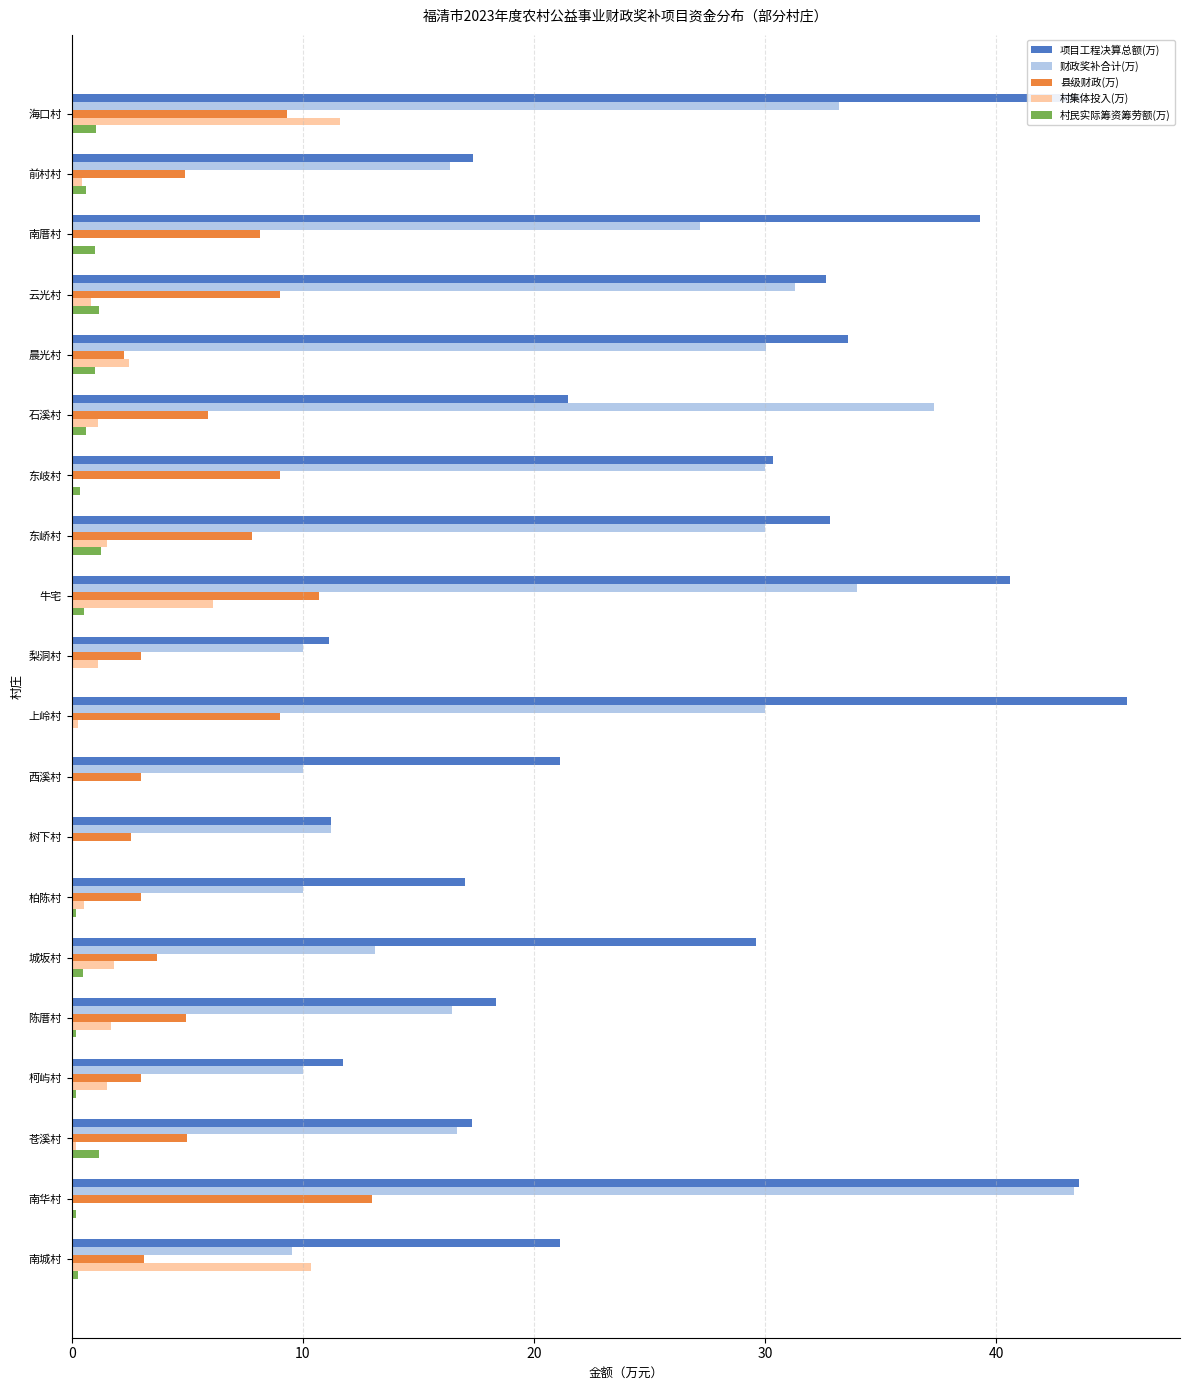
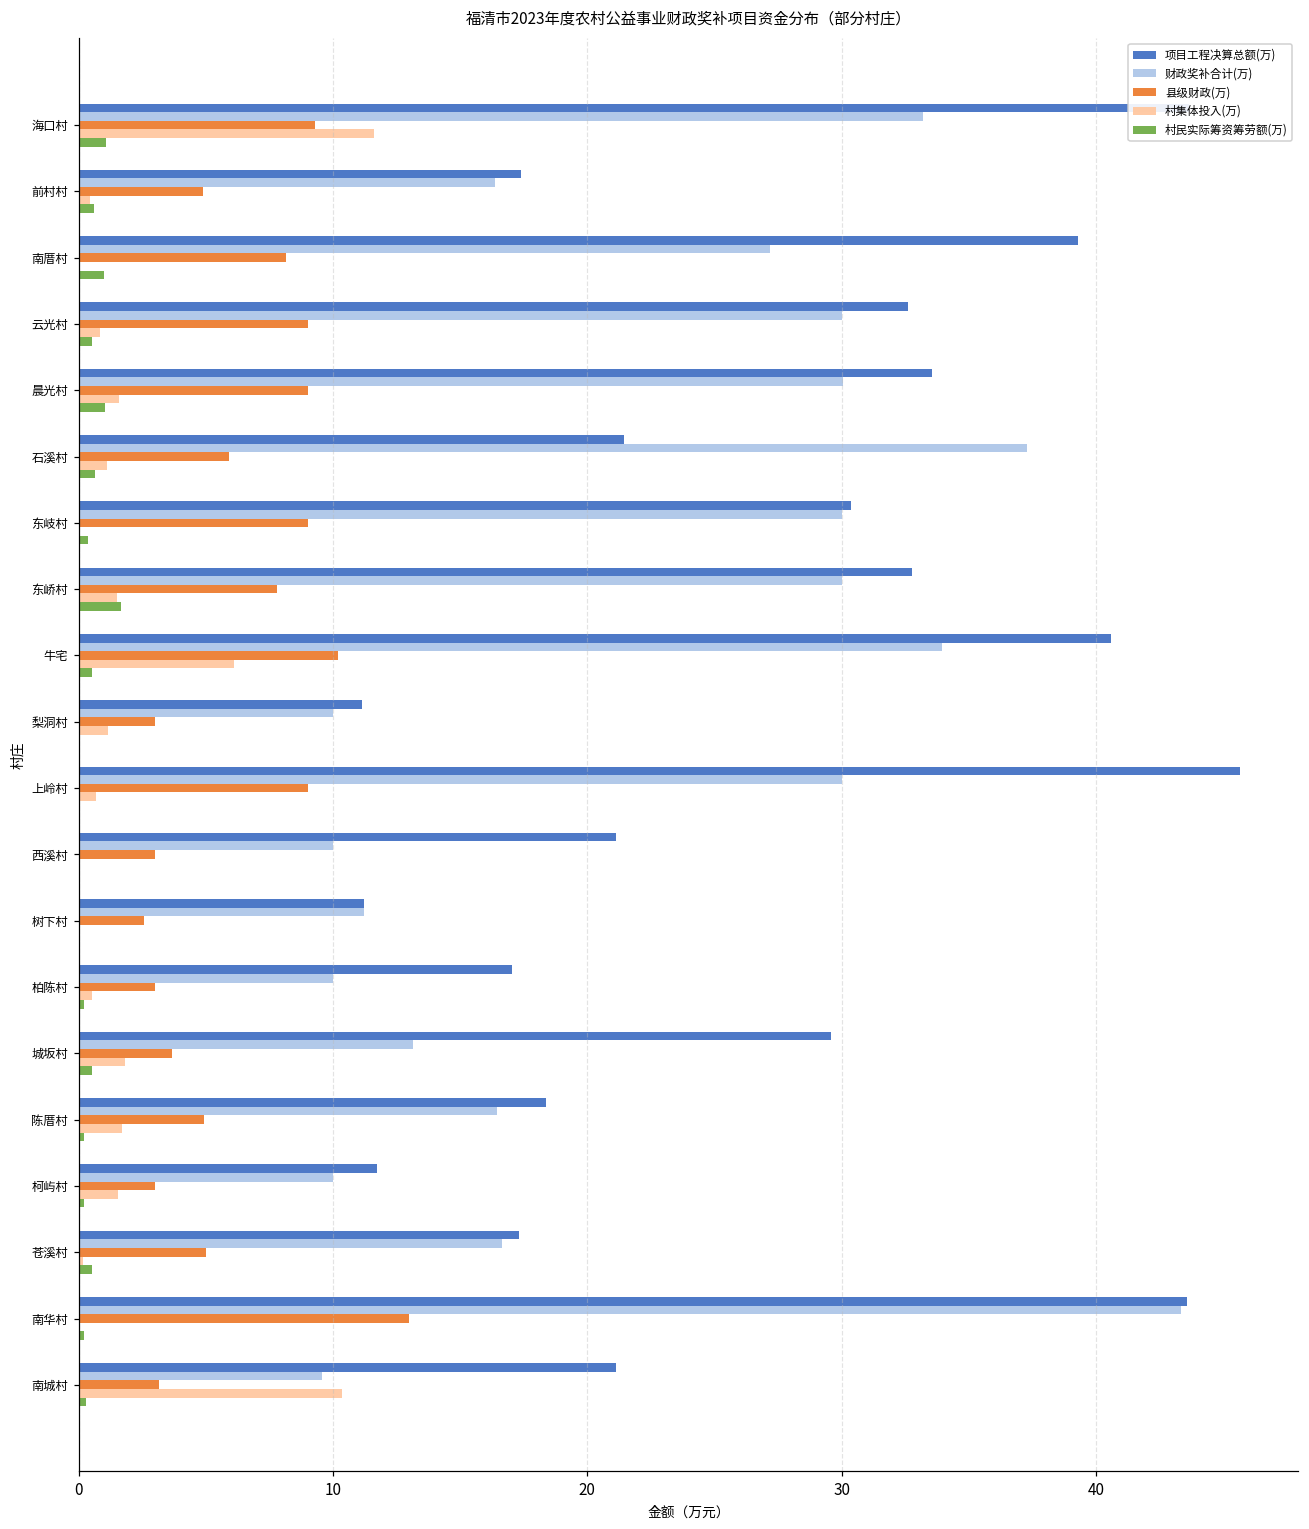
  {
    "项目工程决算总额(万)": {
      "前村村": 17.4,
      "南厝村": 39.3,
      "云光村": 32.6,
      "晨光村": 33.6,
      "石溪村": 21.5,
      "东岐村": 30.4,
      "东峤村": 32.8,
      "牛宅": 40.6,
      "梨洞村": 11.1,
      "上岭村": 45.7,
      "西溪村": 21.1,
      "树下村": 11.2,
      "柏陈村": 17.0,
      "城坂村": 29.6,
      "陈厝村": 18.4,
      "柯屿村": 11.7,
      "苍溪村": 17.3,
      "南华村": 43.6,
      "南城村": 21.1
    },
    "财政奖补合计(万)": {
      "海口村": 33.2,
      "前村村": 16.4,
      "南厝村": 27.2,
-     "云光村": 31.3,
+     "云光村": 30.0,
      "晨光村": 30.1,
      "石溪村": 37.3,
      "东岐村": 30.0,
      "东峤村": 30.0,
      "牛宅": 34.0,
      "梨洞村": 10.0,
      "上岭村": 30.0,
      "西溪村": 10.0,
      "树下村": 11.2,
      "柏陈村": 10.0,
      "城坂村": 13.1,
      "陈厝村": 16.5,
      "柯屿村": 10.0,
      "苍溪村": 16.7,
      "南华村": 43.4,
      "南城村": 9.6
    },
    "县级财政(万)": {
      "海口村": 9.3,
      "前村村": 4.9,
      "南厝村": 8.2,
      "云光村": 9.0,
-     "晨光村": 2.3,
+     "晨光村": 9.0,
      "石溪村": 5.9,
      "东岐村": 9.0,
      "东峤村": 7.8,
-     "牛宅": 10.7,
+     "牛宅": 10.2,
      "梨洞村": 3.0,
      "上岭村": 9.0,
      "西溪村": 3.0,
      "树下村": 2.6,
      "柏陈村": 3.0,
      "城坂村": 3.7,
      "陈厝村": 4.9,
      "柯屿村": 3.0,
      "苍溪村": 5.0,
      "南华村": 13.0,
      "南城村": 3.2
    },
    "村集体投入(万)": {
      "海口村": 11.6,
      "前村村": 0.4,
      "南厝村": 0.0,
      "云光村": 0.8,
-     "晨光村": 2.5,
+     "晨光村": 1.6,
      "石溪村": 1.1,
      "东岐村": 0.0,
      "东峤村": 1.5,
      "牛宅": 6.1,
      "梨洞村": 1.1,
-     "上岭村": 0.3,
+     "上岭村": 0.7,
      "西溪村": 0.0,
      "树下村": 0.0,
      "柏陈村": 0.5,
      "城坂村": 1.8,
      "陈厝村": 1.7,
      "柯屿村": 1.5,
      "苍溪村": 0.2,
      "南城村": 10.4
    },
    "村民实际筹资筹劳额(万)": {
      "海口村": 1.1,
      "前村村": 0.6,
      "南厝村": 1.0,
-     "云光村": 1.2,
+     "云光村": 0.5,
      "晨光村": 1.0,
      "石溪村": 0.6,
      "东岐村": 0.4,
-     "东峤村": 1.3,
+     "东峤村": 1.7,
      "牛宅": 0.5,
      "梨洞村": 0.0,
      "上岭村": 0.0,
      "西溪村": 0.0,
      "树下村": 0.0,
      "柏陈村": 0.2,
      "城坂村": 0.5,
      "陈厝村": 0.2,
      "柯屿村": 0.2,
-     "苍溪村": 1.2,
+     "苍溪村": 0.5,
      "南华村": 0.2,
      "南城村": 0.3
    }
  }
